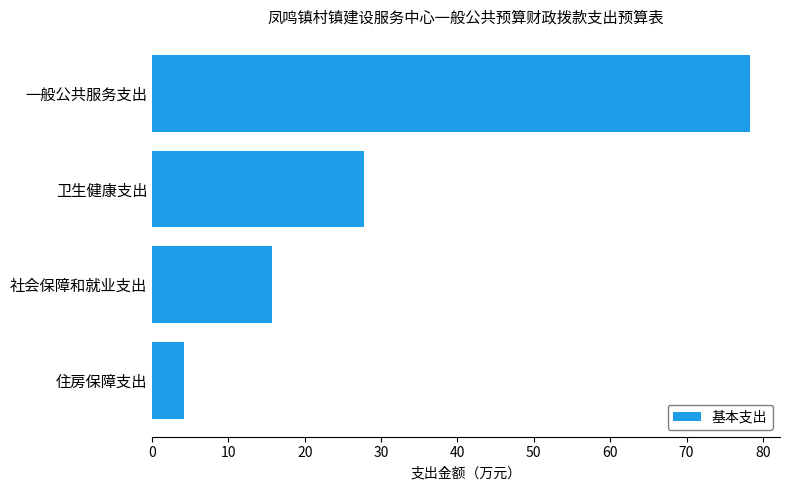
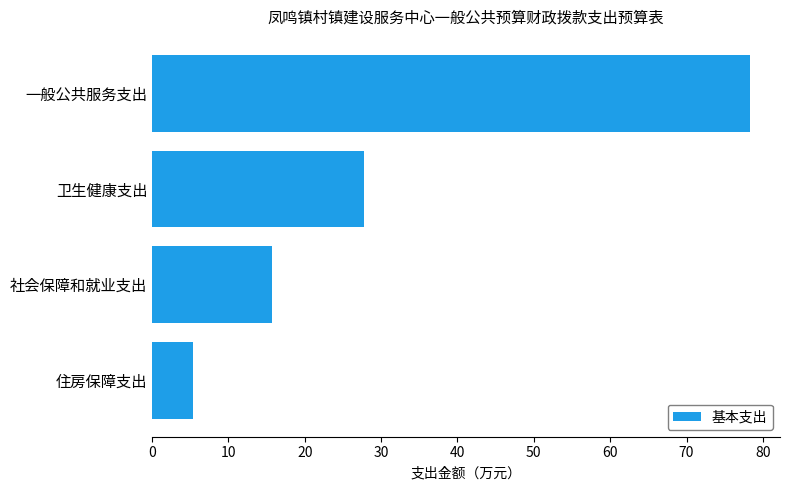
  {
    "一般公共服务支出": 78,
    "卫生健康支出": 28,
    "社会保障和就业支出": 16,
-   "住房保障支出": 4
+   "住房保障支出": 5
  }
